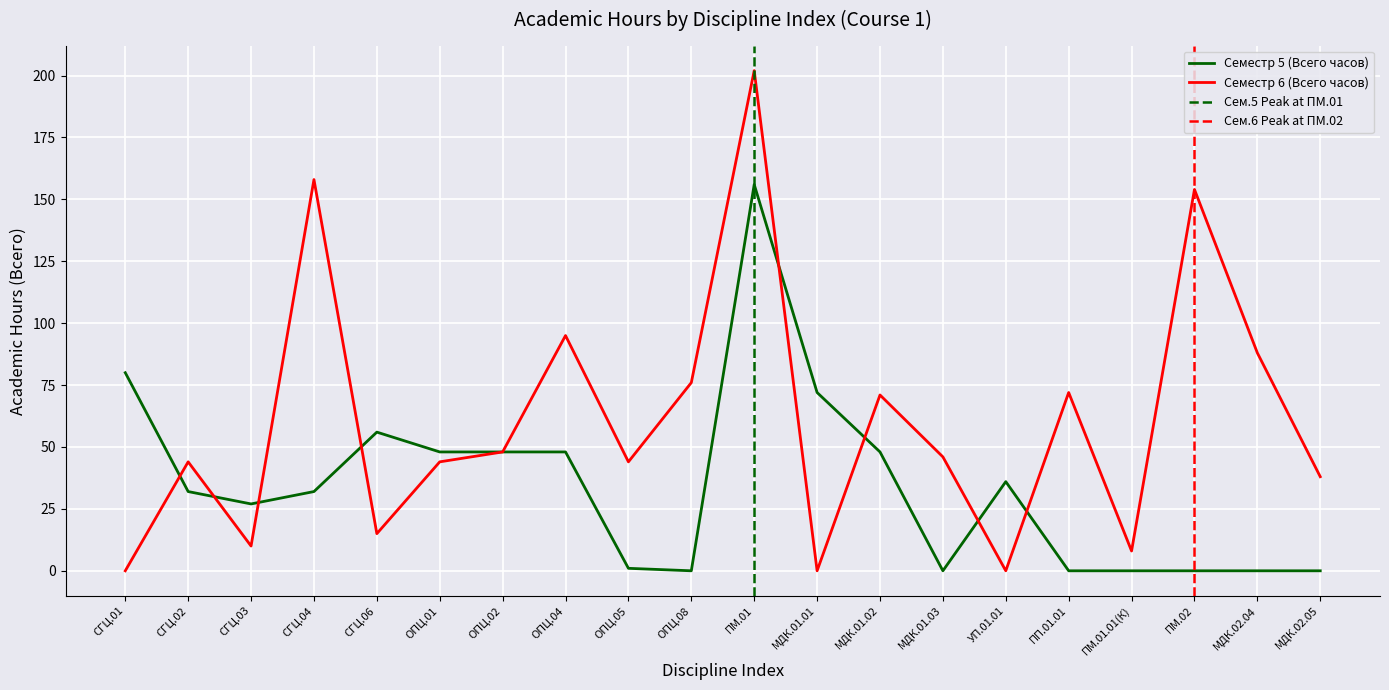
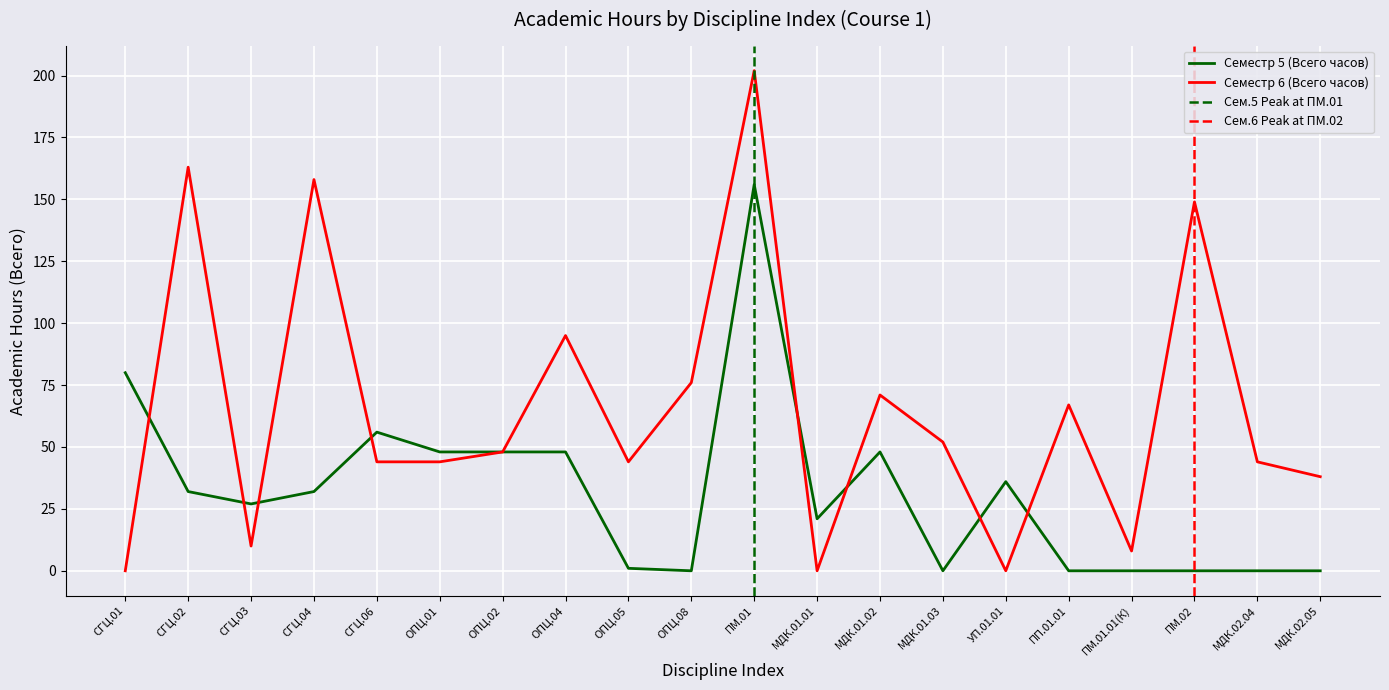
  {
    "Семестр 5 (Всего часов)": {
      "СГЦ.01": 80,
      "СГЦ.02": 32,
      "СГЦ.03": 27,
      "СГЦ.04": 32,
      "СГЦ.06": 56,
      "ОПЦ.01": 48,
      "ОПЦ.04": 48,
      "ОПЦ.05": 1,
      "ОПЦ.08": 0,
      "ПМ.01": 156,
-     "МДК.01.01": 72,
+     "МДК.01.01": 21,
      "МДК.01.02": 48,
      "МДК.01.03": 0,
      "УП.01.01": 36,
      "ПП.01.01": 0,
      "ПМ.01.01(К)": 0,
      "ПМ.02": 0,
      "МДК.02.04": 0,
      "МДК.02.05": 0
    },
    "Семестр 6 (Всего часов)": {
      "СГЦ.01": 0,
-     "СГЦ.02": 44,
+     "СГЦ.02": 163,
      "СГЦ.03": 10,
      "СГЦ.04": 158,
-     "СГЦ.06": 15,
+     "СГЦ.06": 44,
      "ОПЦ.01": 44,
      "ОПЦ.04": 95,
      "ОПЦ.05": 44,
      "ОПЦ.08": 76,
      "ПМ.01": 202,
      "МДК.01.01": 0,
      "МДК.01.02": 71,
-     "МДК.01.03": 46,
+     "МДК.01.03": 52,
      "УП.01.01": 0,
-     "ПП.01.01": 72,
+     "ПП.01.01": 67,
      "ПМ.01.01(К)": 8,
-     "ПМ.02": 154,
-     "МДК.02.04": 88,
+     "ПМ.02": 149,
+     "МДК.02.04": 44,
      "МДК.02.05": 38
    }
  }
